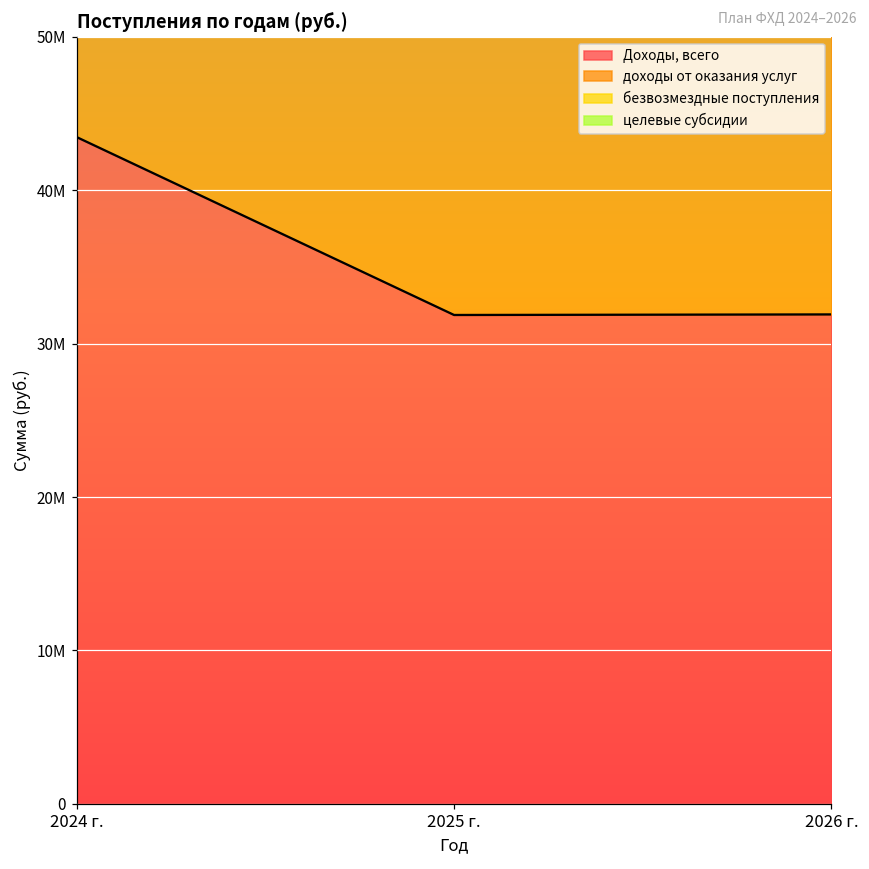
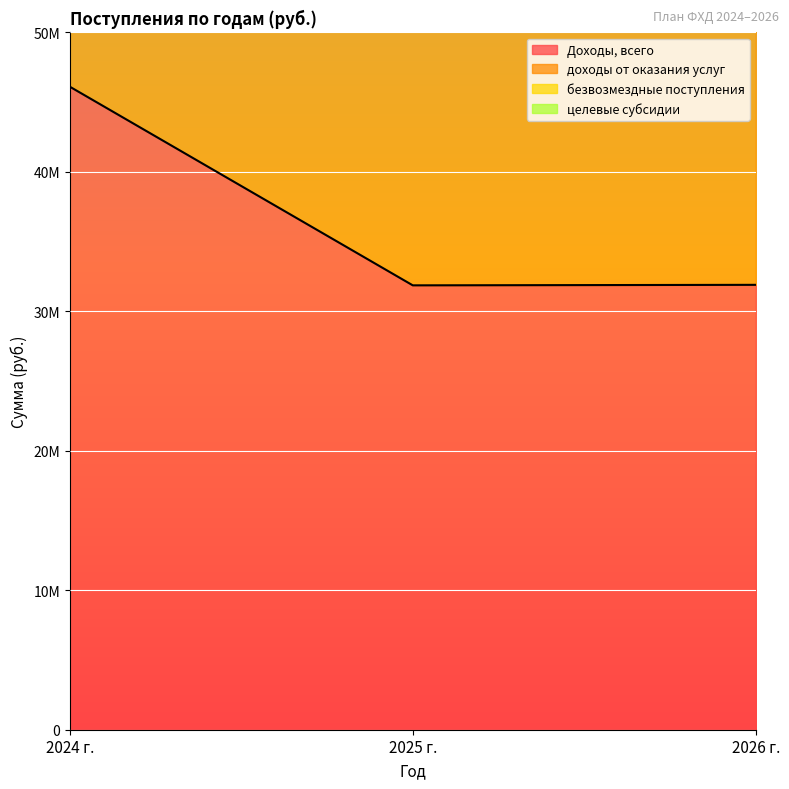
  {
    "Доходы, всего": {
-     "2024 г.": 43500000,
+     "2024 г.": 46100000,
      "2025 г.": 31900000,
      "2026 г.": 31900000
    }
  }
